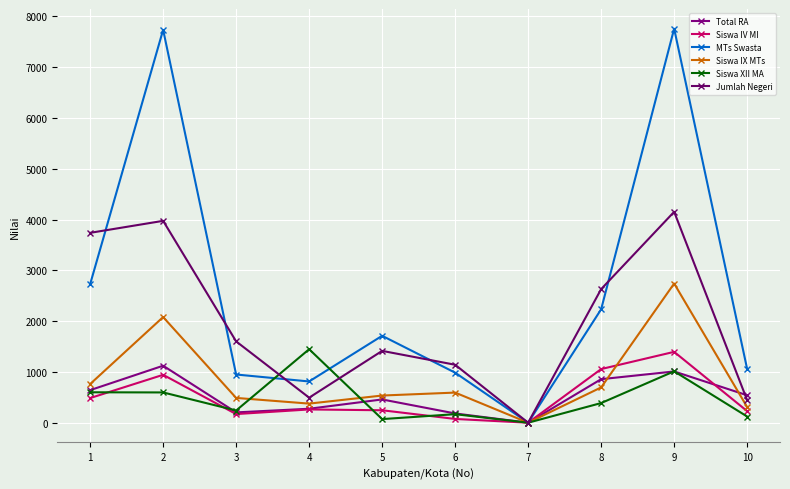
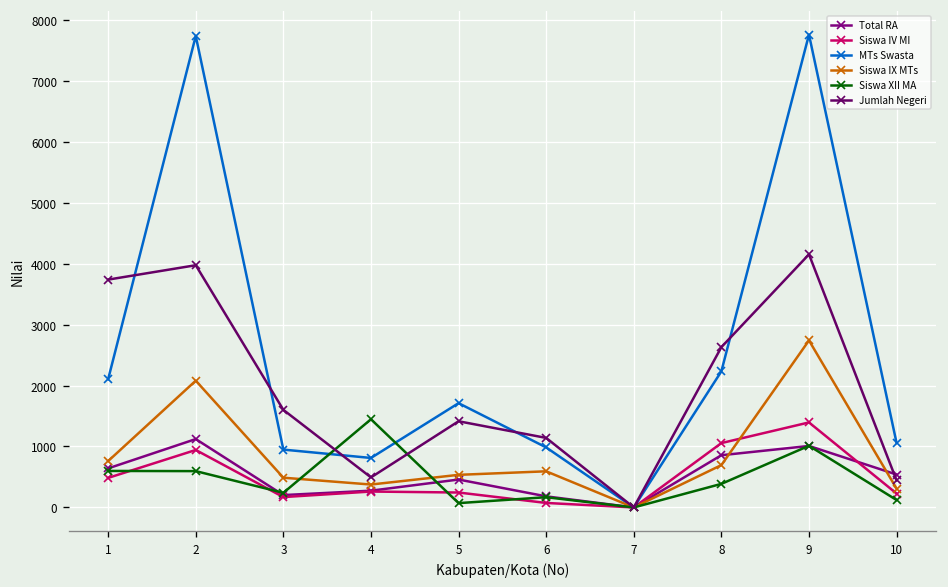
  {
    "Siswa IV MI": {
      "1": 500,
      "2": 900,
      "5": 200,
      "6": 100,
      "8": 1100,
      "9": 1400,
      "10": 200
    },
    "MTs Swasta": {
-     "1": 2700,
+     "1": 2100,
      "2": 7700,
      "3": 900,
      "4": 800,
      "5": 1700,
      "6": 1000,
      "8": 2200,
      "9": 7800,
      "10": 1100
    },
    "Siswa IX MTs": {
      "1": 800,
      "2": 2100,
      "3": 500,
      "4": 400,
      "5": 500,
      "6": 600,
      "8": 700,
      "9": 2700,
      "10": 300
    },
    "Siswa XII MA": {
      "2": 600,
      "4": 1400,
      "5": 100,
      "8": 400,
      "10": 100
    }
  }
